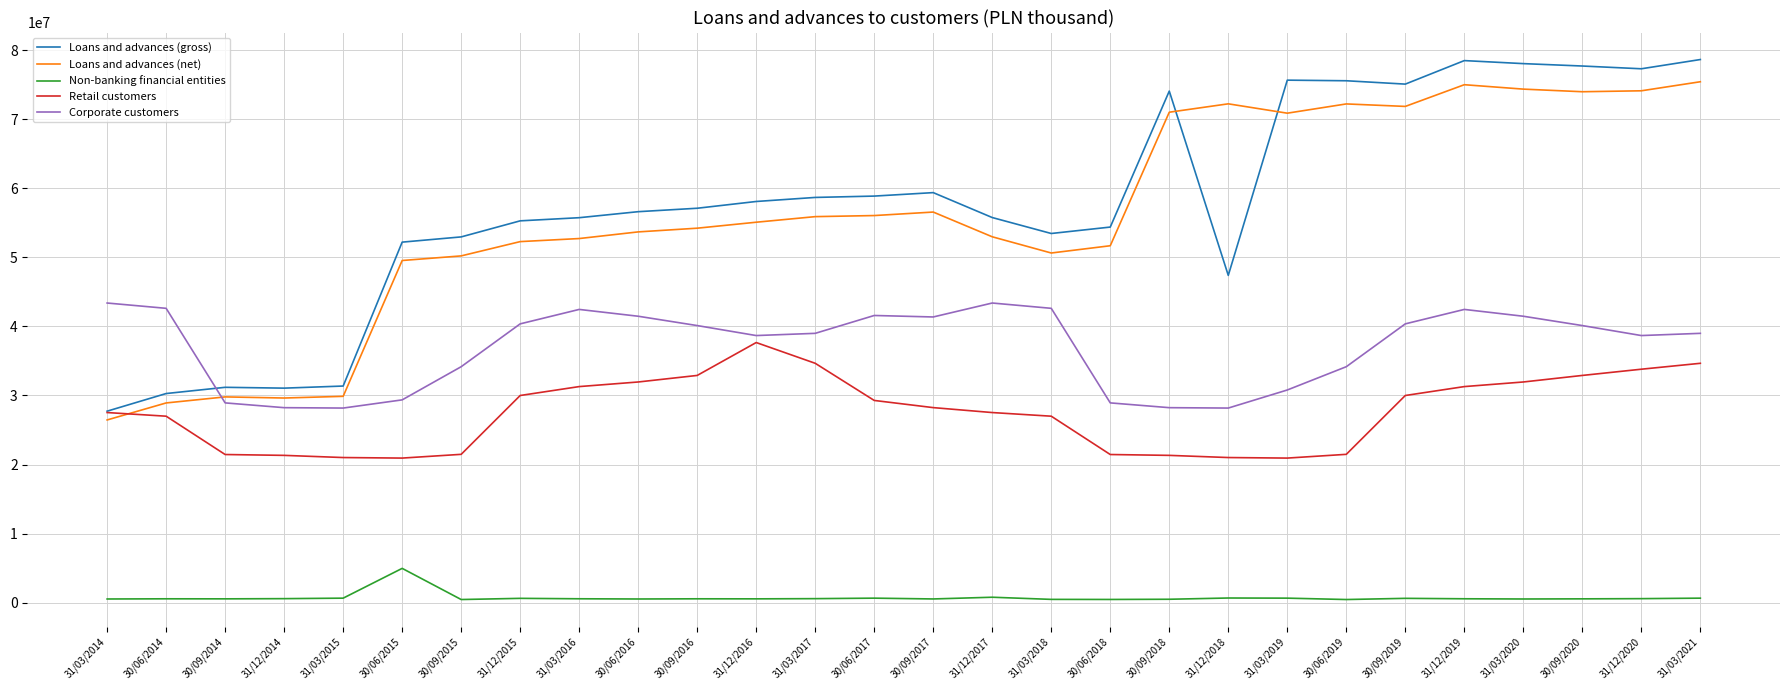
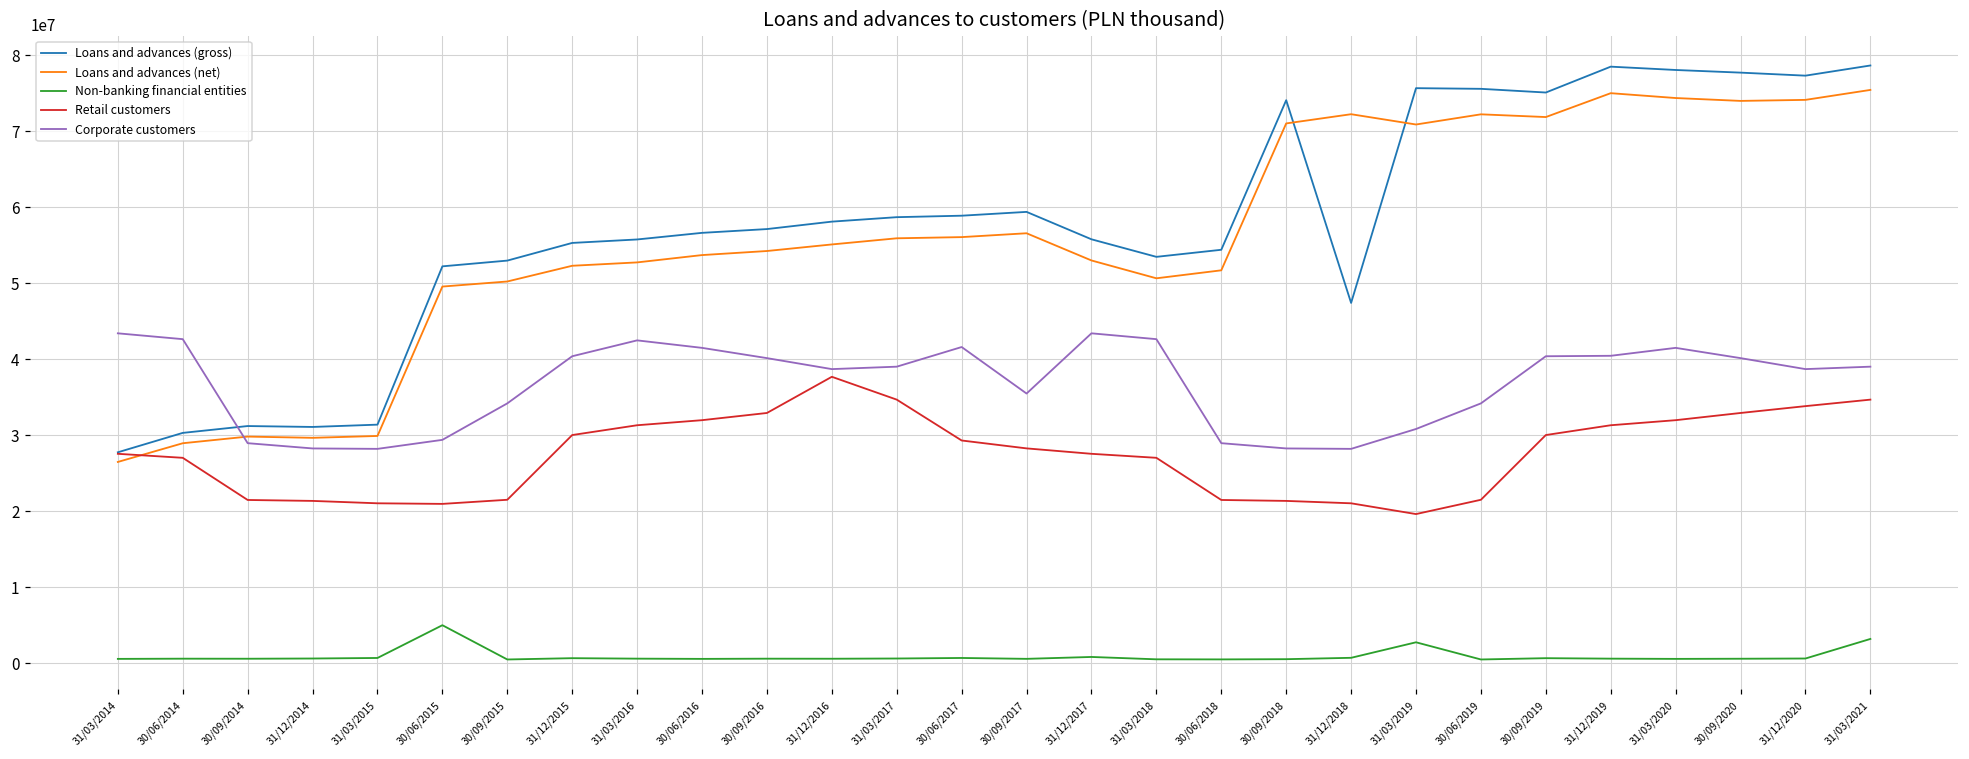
  {
    "Loans and advances (gross)": {
      "30/06/2014": 30000000,
      "30/09/2014": 31000000,
      "31/12/2014": 31000000,
      "31/03/2015": 31000000,
      "30/06/2015": 52000000,
      "30/09/2015": 53000000,
      "31/12/2015": 55000000,
      "31/03/2016": 56000000,
      "30/06/2016": 57000000,
      "30/09/2016": 57000000,
      "31/12/2016": 58000000,
      "31/03/2017": 59000000,
      "30/06/2017": 59000000,
      "30/09/2017": 59000000,
      "31/12/2017": 56000000,
      "31/03/2018": 53000000,
      "30/06/2018": 54000000,
      "30/09/2018": 74000000,
      "31/12/2018": 47000000,
      "31/03/2019": 76000000,
      "30/06/2019": 76000000,
      "30/09/2019": 75000000,
      "31/12/2019": 78000000,
      "31/03/2020": 78000000,
      "30/09/2020": 78000000,
      "31/12/2020": 77000000,
      "31/03/2021": 79000000
    },
    "Loans and advances (net)": {
      "31/03/2014": 26000000,
      "30/06/2014": 29000000,
      "30/09/2014": 30000000,
      "31/12/2014": 30000000,
      "31/03/2015": 30000000,
      "30/06/2015": 50000000,
      "30/09/2015": 50000000,
      "31/12/2015": 52000000,
      "31/03/2016": 53000000,
      "30/06/2016": 54000000,
      "30/09/2016": 54000000,
      "31/12/2016": 55000000,
      "31/03/2017": 56000000,
      "30/06/2017": 56000000,
      "30/09/2017": 57000000,
      "31/12/2017": 53000000,
      "31/03/2018": 51000000,
      "30/06/2018": 52000000,
      "30/09/2018": 71000000,
      "31/12/2018": 72000000,
      "31/03/2019": 71000000,
      "30/06/2019": 72000000,
      "30/09/2019": 72000000,
      "31/12/2019": 75000000,
      "31/03/2020": 74000000,
      "30/09/2020": 74000000,
      "31/12/2020": 74000000,
      "31/03/2021": 75000000
    },
    "Non-banking financial entities": {
      "31/03/2014": 1000000,
      "30/06/2014": 1000000,
      "30/09/2014": 1000000,
      "31/12/2014": 1000000,
      "31/03/2015": 1000000,
      "30/06/2015": 5000000,
      "30/09/2015": 0,
      "31/12/2015": 1000000,
      "31/03/2016": 1000000,
      "30/06/2016": 1000000,
      "30/09/2016": 1000000,
      "31/12/2016": 1000000,
      "31/03/2017": 1000000,
      "30/06/2017": 1000000,
      "30/09/2017": 1000000,
      "31/12/2017": 1000000,
      "31/03/2018": 0,
      "30/06/2018": 0,
      "30/09/2018": 1000000,
      "31/12/2018": 1000000,
-     "31/03/2019": 1000000,
+     "31/03/2019": 3000000,
      "30/06/2019": 0,
      "30/09/2019": 1000000,
      "31/12/2019": 1000000,
      "31/03/2020": 1000000,
      "30/09/2020": 1000000,
      "31/12/2020": 1000000,
-     "31/03/2021": 1000000
+     "31/03/2021": 3000000
    },
    "Retail customers": {
      "30/06/2014": 27000000,
      "30/09/2014": 21000000,
      "31/12/2014": 21000000,
      "31/03/2015": 21000000,
      "30/06/2015": 21000000,
      "30/09/2015": 21000000,
      "31/12/2015": 30000000,
      "31/03/2016": 31000000,
      "30/06/2016": 32000000,
      "30/09/2016": 33000000,
      "31/12/2016": 38000000,
      "31/03/2017": 35000000,
      "30/06/2017": 29000000,
      "30/09/2017": 28000000,
      "31/12/2017": 28000000,
      "31/03/2018": 27000000,
      "30/06/2018": 21000000,
      "30/09/2018": 21000000,
      "31/12/2018": 21000000,
-     "31/03/2019": 21000000,
+     "31/03/2019": 20000000,
      "30/06/2019": 21000000,
      "30/09/2019": 30000000,
      "31/12/2019": 31000000,
      "31/03/2020": 32000000,
      "30/09/2020": 33000000,
      "31/12/2020": 34000000,
      "31/03/2021": 35000000
    },
    "Corporate customers": {
      "31/03/2014": 43000000,
      "30/06/2014": 43000000,
      "30/09/2014": 29000000,
      "31/12/2014": 28000000,
      "31/03/2015": 28000000,
      "30/06/2015": 29000000,
      "30/09/2015": 34000000,
      "31/12/2015": 40000000,
      "31/03/2016": 42000000,
      "30/06/2016": 41000000,
      "30/09/2016": 40000000,
      "31/12/2016": 39000000,
      "31/03/2017": 39000000,
      "30/06/2017": 42000000,
-     "30/09/2017": 41000000,
+     "30/09/2017": 35000000,
      "31/12/2017": 43000000,
      "31/03/2018": 43000000,
      "30/06/2018": 29000000,
      "30/09/2018": 28000000,
      "31/12/2018": 28000000,
      "31/03/2019": 31000000,
      "30/06/2019": 34000000,
      "30/09/2019": 40000000,
-     "31/12/2019": 42000000,
+     "31/12/2019": 40000000,
      "31/03/2020": 41000000,
      "30/09/2020": 40000000,
      "31/12/2020": 39000000,
      "31/03/2021": 39000000
    }
  }
